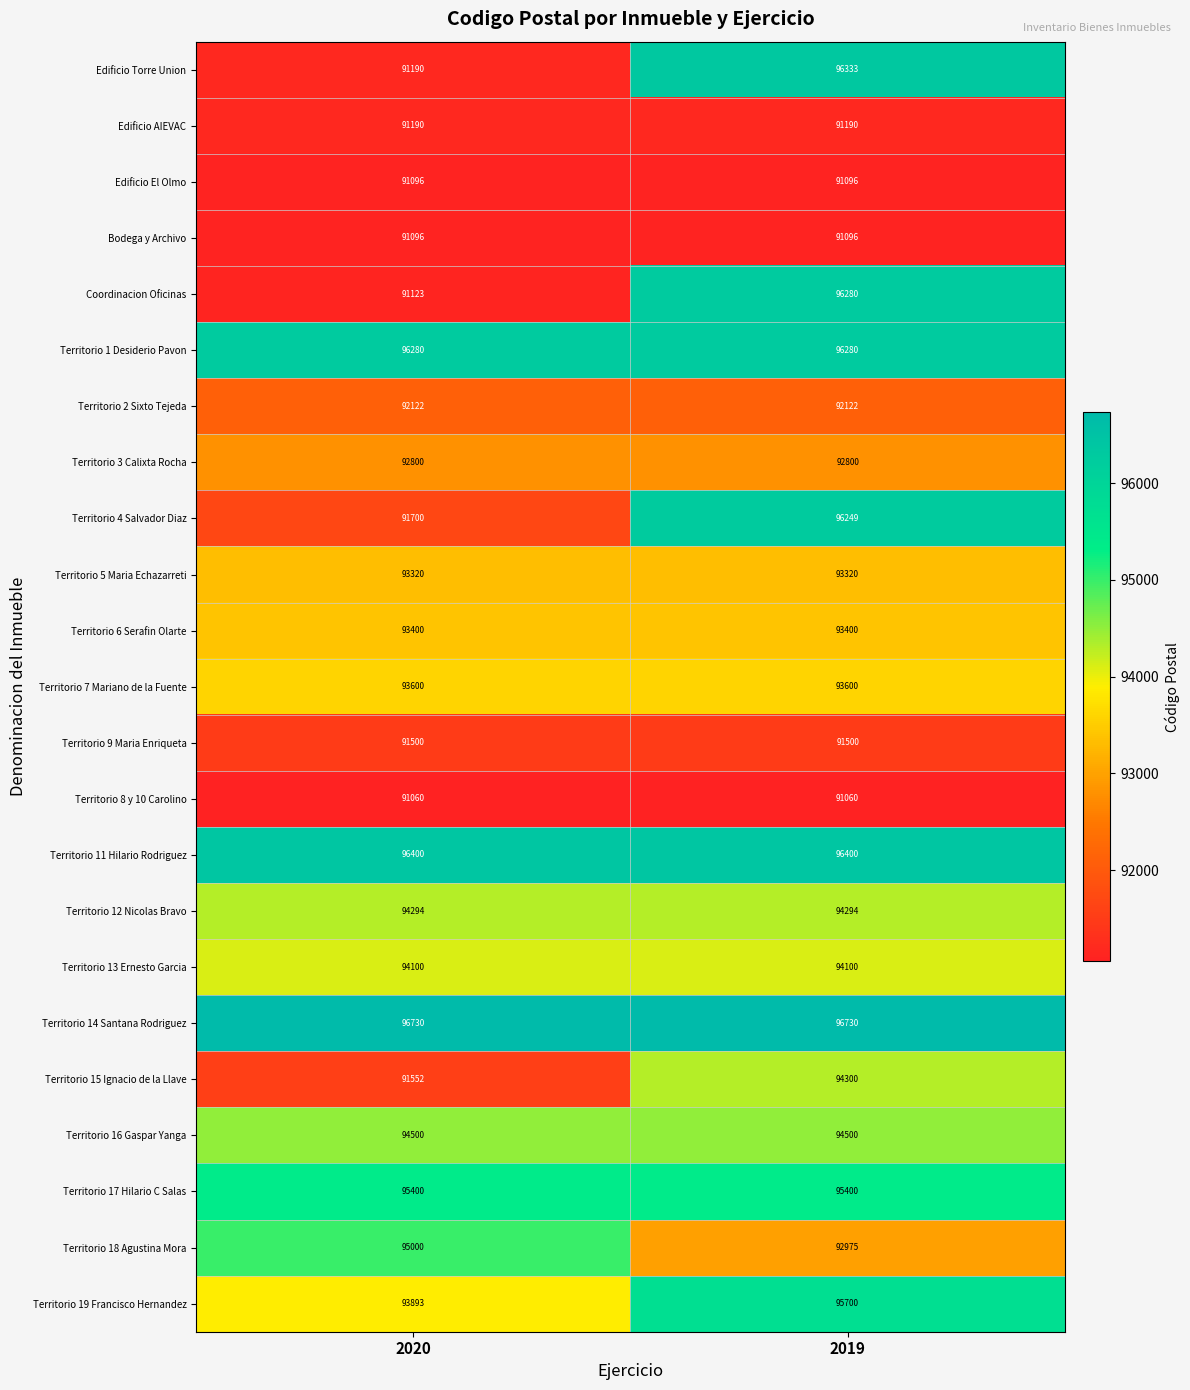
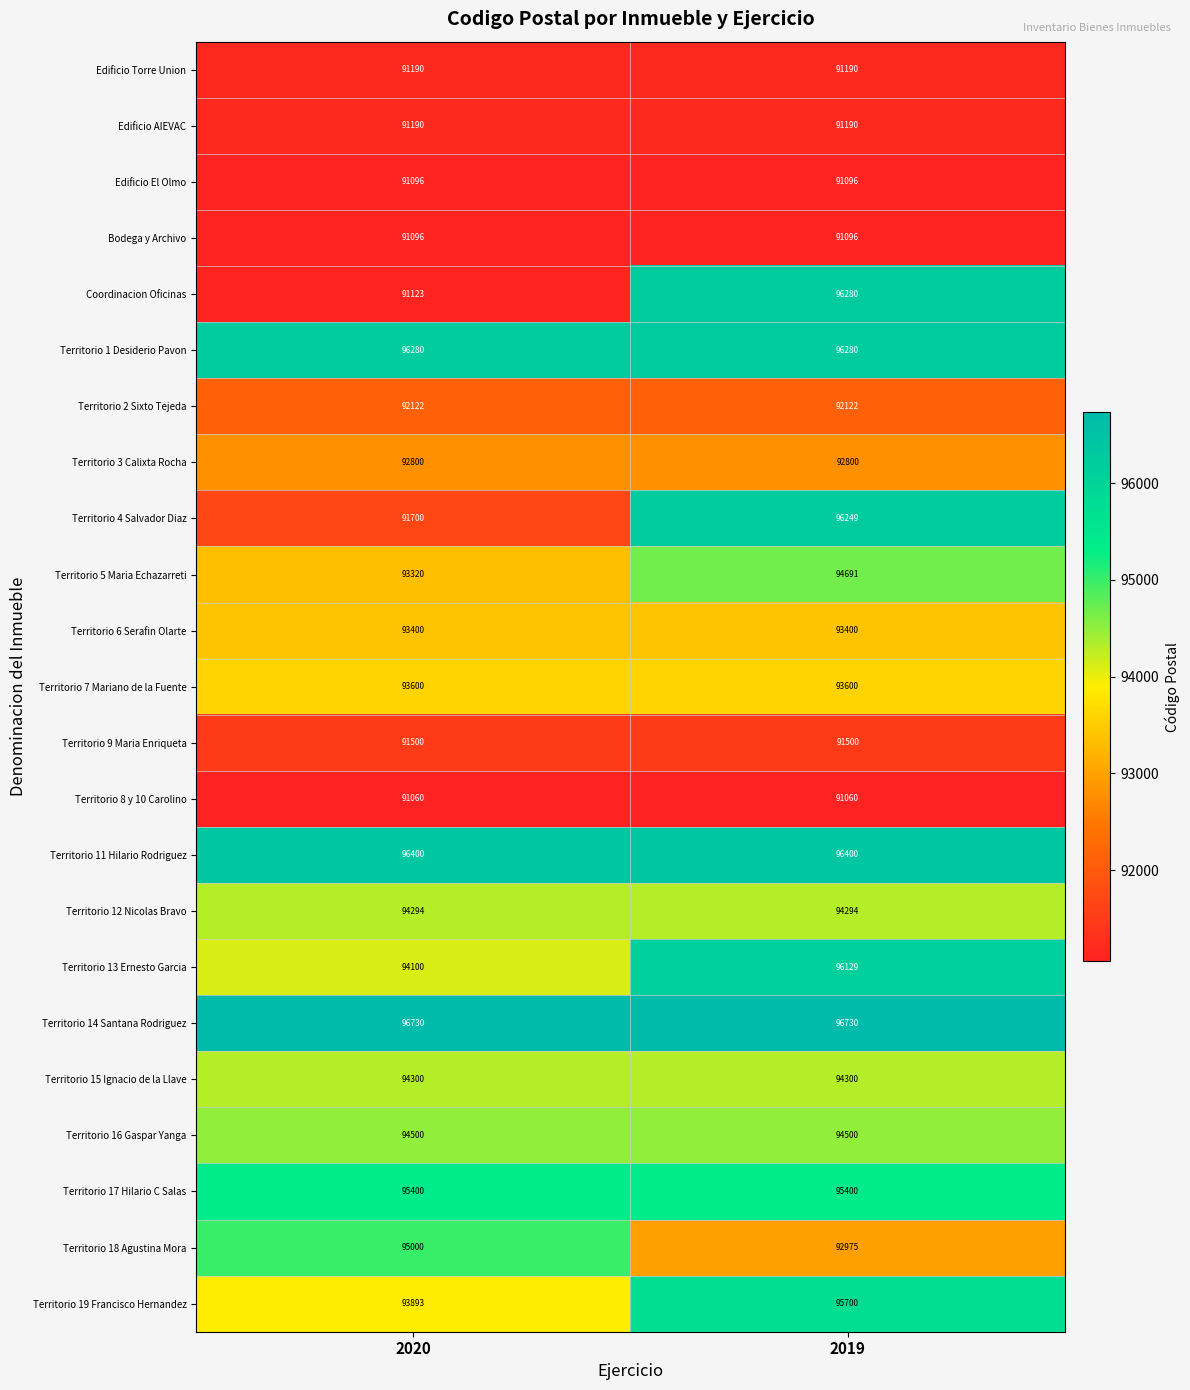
  {
    "Edificio Torre Union": {
      "2020": 91190,
-     "2019": 96333
+     "2019": 91190
    },
    "Edificio AIEVAC": {
      "2020": 91190,
      "2019": 91190
    },
    "Edificio El Olmo": {
      "2020": 91096,
      "2019": 91096
    },
    "Bodega y Archivo": {
      "2020": 91096,
      "2019": 91096
    },
    "Coordinacion Oficinas": {
      "2020": 91123,
      "2019": 96280
    },
    "Territorio 1 Desiderio Pavon": {
      "2020": 96280,
      "2019": 96280
    },
    "Territorio 2 Sixto Tejeda": {
      "2020": 92122,
      "2019": 92122
    },
    "Territorio 3 Calixta Rocha": {
      "2020": 92800,
      "2019": 92800
    },
    "Territorio 4 Salvador Diaz": {
      "2020": 91700,
      "2019": 96249
    },
    "Territorio 5 Maria Echazarreti": {
      "2020": 93320,
-     "2019": 93320
+     "2019": 94691
    },
    "Territorio 6 Serafin Olarte": {
      "2020": 93400,
      "2019": 93400
    },
    "Territorio 7 Mariano de la Fuente": {
      "2020": 93600,
      "2019": 93600
    },
    "Territorio 9 Maria Enriqueta": {
      "2020": 91500,
      "2019": 91500
    },
    "Territorio 8 y 10 Carolino": {
      "2020": 91060,
      "2019": 91060
    },
    "Territorio 11 Hilario Rodriguez": {
      "2020": 96400,
      "2019": 96400
    },
    "Territorio 12 Nicolas Bravo": {
      "2020": 94294,
      "2019": 94294
    },
    "Territorio 13 Ernesto Garcia": {
      "2020": 94100,
-     "2019": 94100
+     "2019": 96129
    },
    "Territorio 14 Santana Rodriguez": {
      "2020": 96730,
      "2019": 96730
    },
    "Territorio 15 Ignacio de la Llave": {
-     "2020": 91552,
+     "2020": 94300,
      "2019": 94300
    },
    "Territorio 16 Gaspar Yanga": {
      "2020": 94500,
      "2019": 94500
    },
    "Territorio 17 Hilario C Salas": {
      "2020": 95400,
      "2019": 95400
    },
    "Territorio 18 Agustina Mora": {
      "2020": 95000,
      "2019": 92975
    },
    "Territorio 19 Francisco Hernandez": {
      "2020": 93893,
      "2019": 95700
    }
  }
